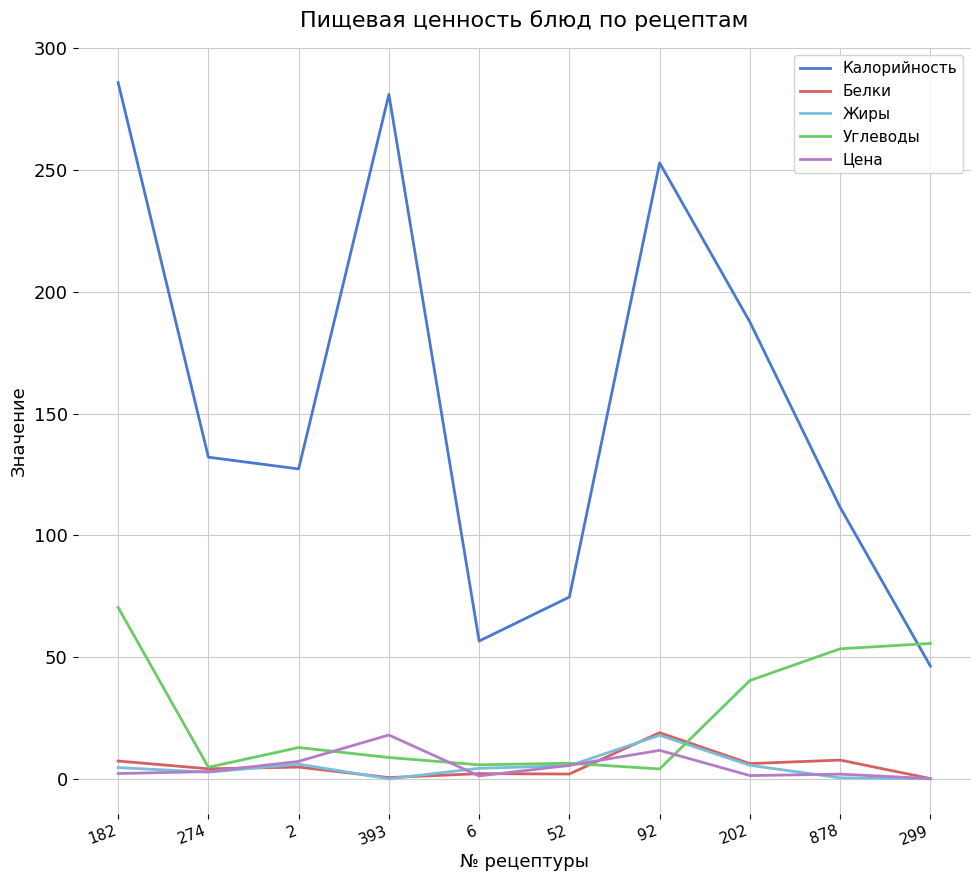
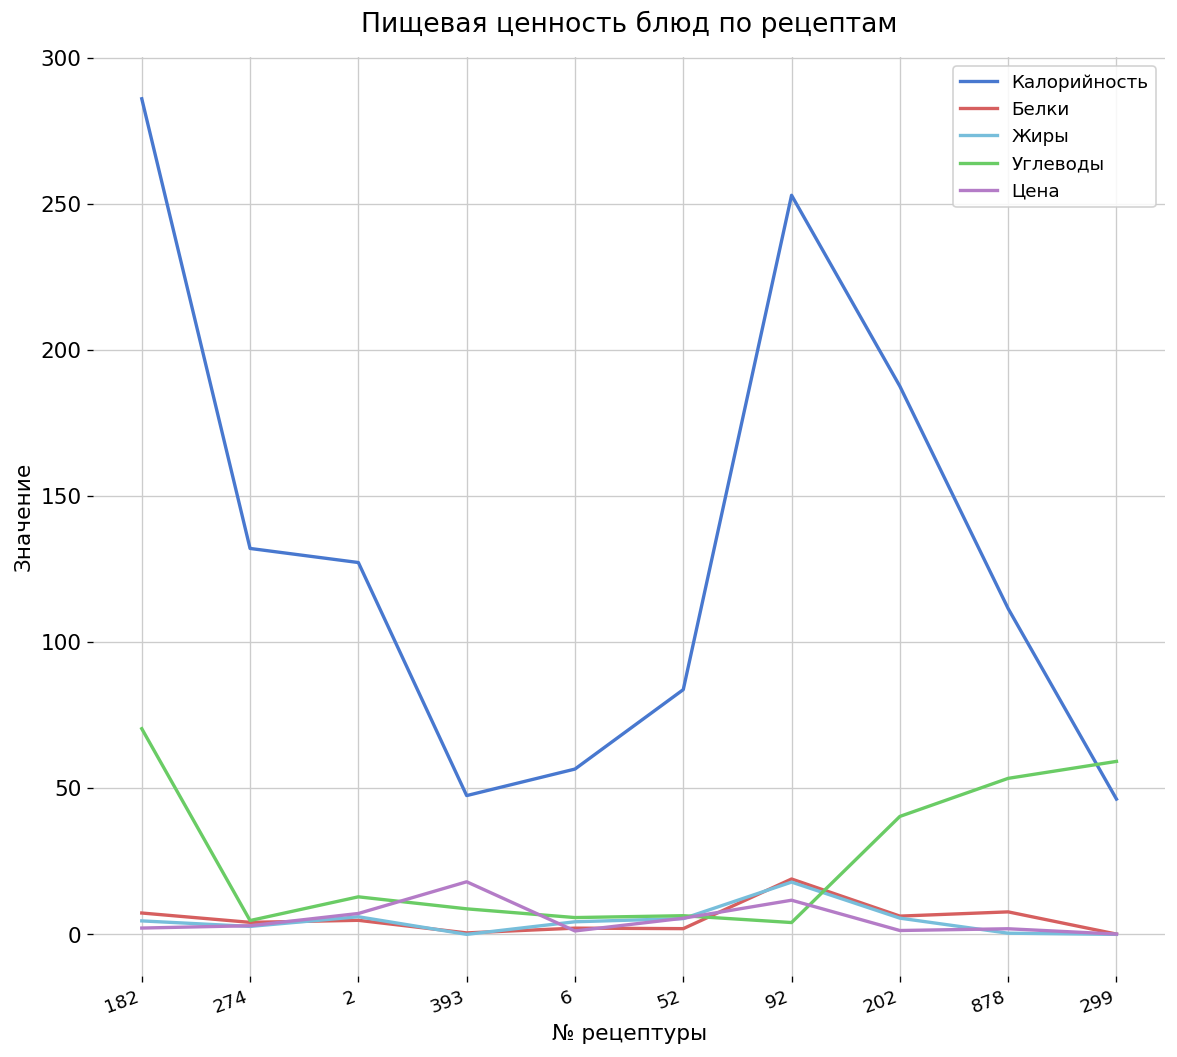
  {
    "Калорийность": {
      "182": 286,
      "274": 132,
      "2": 127,
-     "393": 281,
+     "393": 48,
      "6": 57,
-     "52": 75,
+     "52": 84,
      "92": 253,
      "202": 188,
      "878": 112,
      "299": 46
    },
    "Белки": {
      "182": 7,
      "2": 5,
      "52": 2,
      "878": 8
    },
    "Жиры": {
      "182": 5,
      "2": 6,
      "6": 4,
      "878": 0
    },
    "Углеводы": {
      "182": 70,
      "2": 13,
      "393": 9,
      "6": 6,
      "92": 4,
      "202": 40,
      "878": 53,
-     "299": 56
+     "299": 59
    },
    "Цена": {
      "182": 2,
      "2": 7,
      "393": 18,
      "92": 12,
      "202": 1,
      "878": 2
    }
  }
